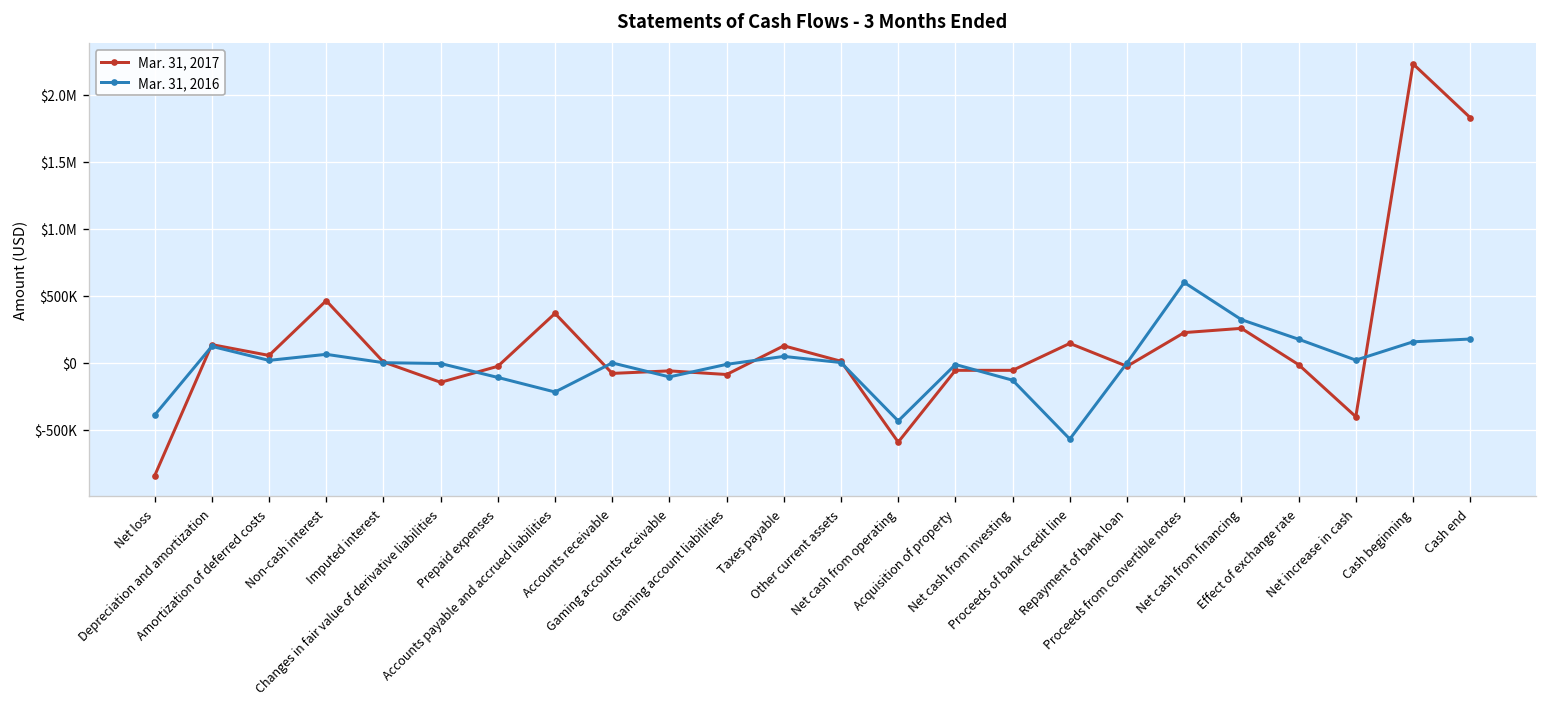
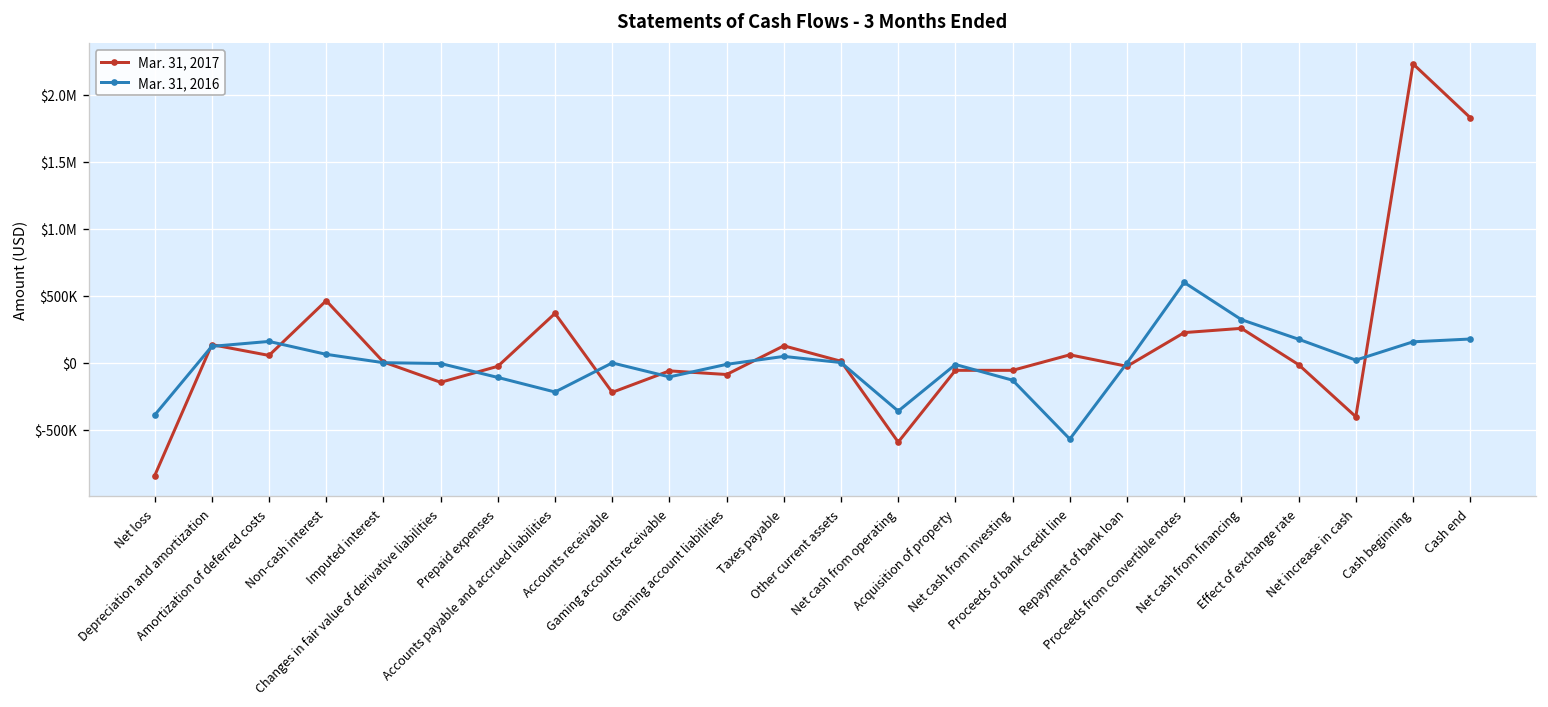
  {
    "Mar. 31, 2017": {
      "Net loss": "$-840000",
      "Amortization of deferred costs": "$60000",
      "Non-cash interest": "$460000",
      "Changes in fair value of derivative liabilities": "$-140000",
      "Prepaid expenses": "$-30000",
      "Accounts payable and accrued liabilities": "$370000",
-     "Accounts receivable": "$-80000",
+     "Accounts receivable": "$-220000",
      "Gaming accounts receivable": "$-60000",
      "Gaming account liabilities": "$-90000",
      "Taxes payable": "$130000",
      "Net cash from operating": "$-590000",
      "Acquisition of property": "$-60000",
      "Net cash from investing": "$-60000",
-     "Proceeds of bank credit line": "$150000",
+     "Proceeds of bank credit line": "$60000",
      "Repayment of bank loan": "$-30000",
      "Proceeds from convertible notes": "$230000",
      "Net cash from financing": "$260000",
      "Effect of exchange rate": "$-10000",
      "Net increase in cash": "$-400000",
      "Cash beginning": "$2230000",
      "Cash end": "$1830000"
    },
    "Mar. 31, 2016": {
      "Net loss": "$-390000",
-     "Amortization of deferred costs": "$20000",
+     "Amortization of deferred costs": "$160000",
      "Non-cash interest": "$60000",
      "Changes in fair value of derivative liabilities": "$0",
      "Prepaid expenses": "$-110000",
      "Accounts payable and accrued liabilities": "$-220000",
      "Accounts receivable": "$0",
      "Gaming accounts receivable": "$-100000",
      "Gaming account liabilities": "$-10000",
      "Taxes payable": "$50000",
-     "Net cash from operating": "$-430000",
+     "Net cash from operating": "$-360000",
      "Acquisition of property": "$-10000",
      "Net cash from investing": "$-130000",
      "Proceeds of bank credit line": "$-570000",
      "Repayment of bank loan": "$0",
      "Proceeds from convertible notes": "$600000",
      "Net cash from financing": "$320000",
      "Effect of exchange rate": "$180000",
      "Net increase in cash": "$20000",
      "Cash beginning": "$160000",
      "Cash end": "$180000"
    }
  }
